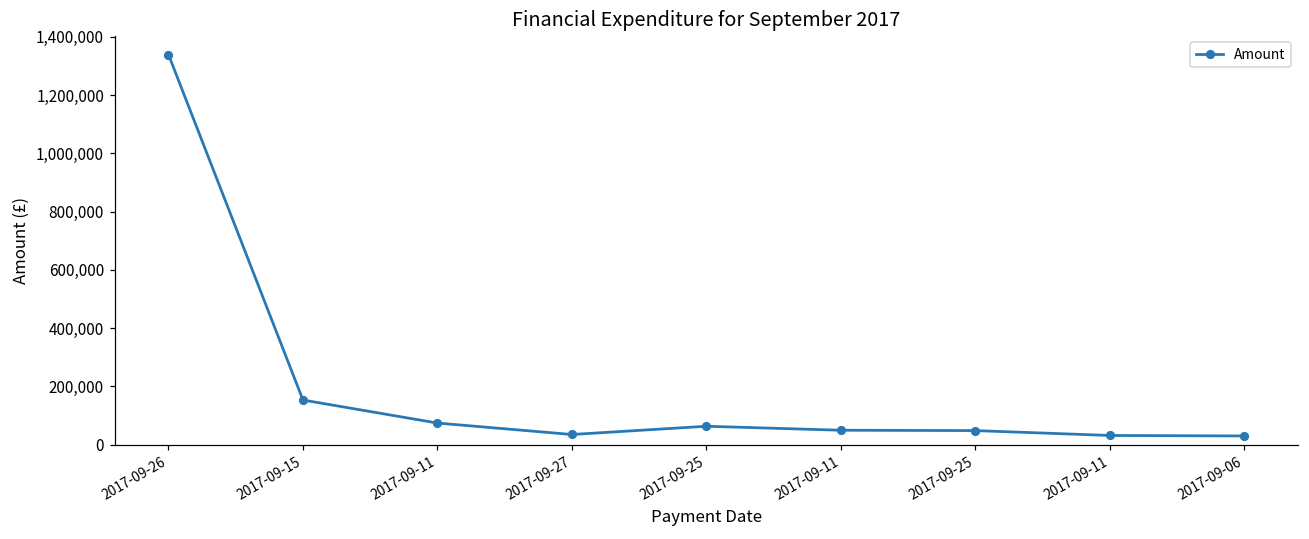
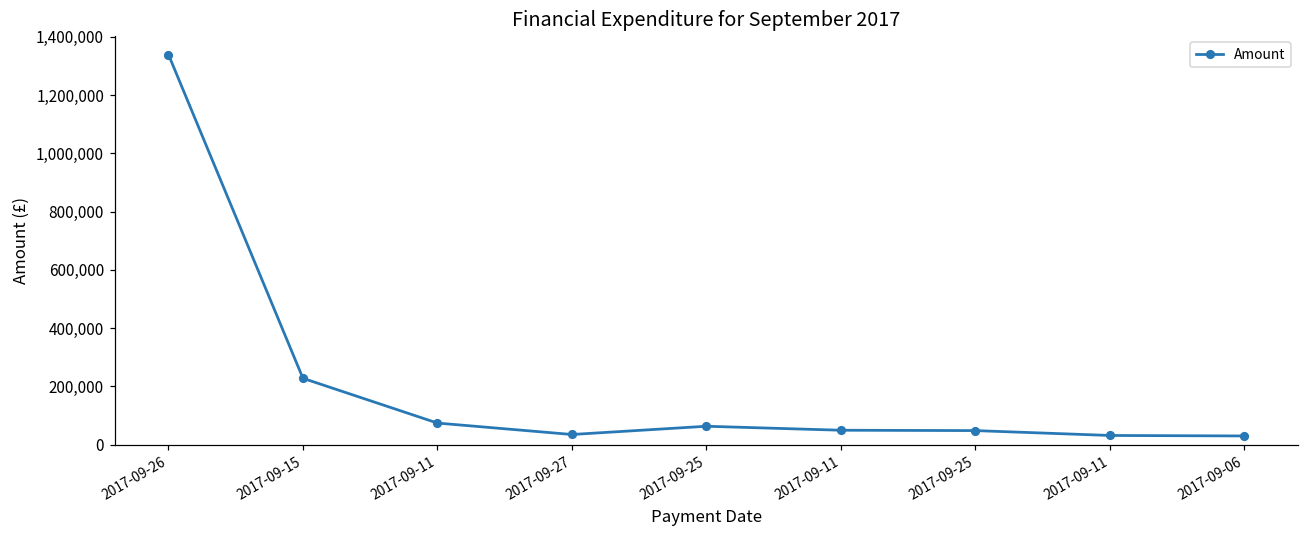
  {
    "2017-09-26": "1,340,000",
-   "2017-09-15": "150,000",
+   "2017-09-15": "230,000",
    "2017-09-27": "30,000",
    "2017-09-06": "30,000"
  }
